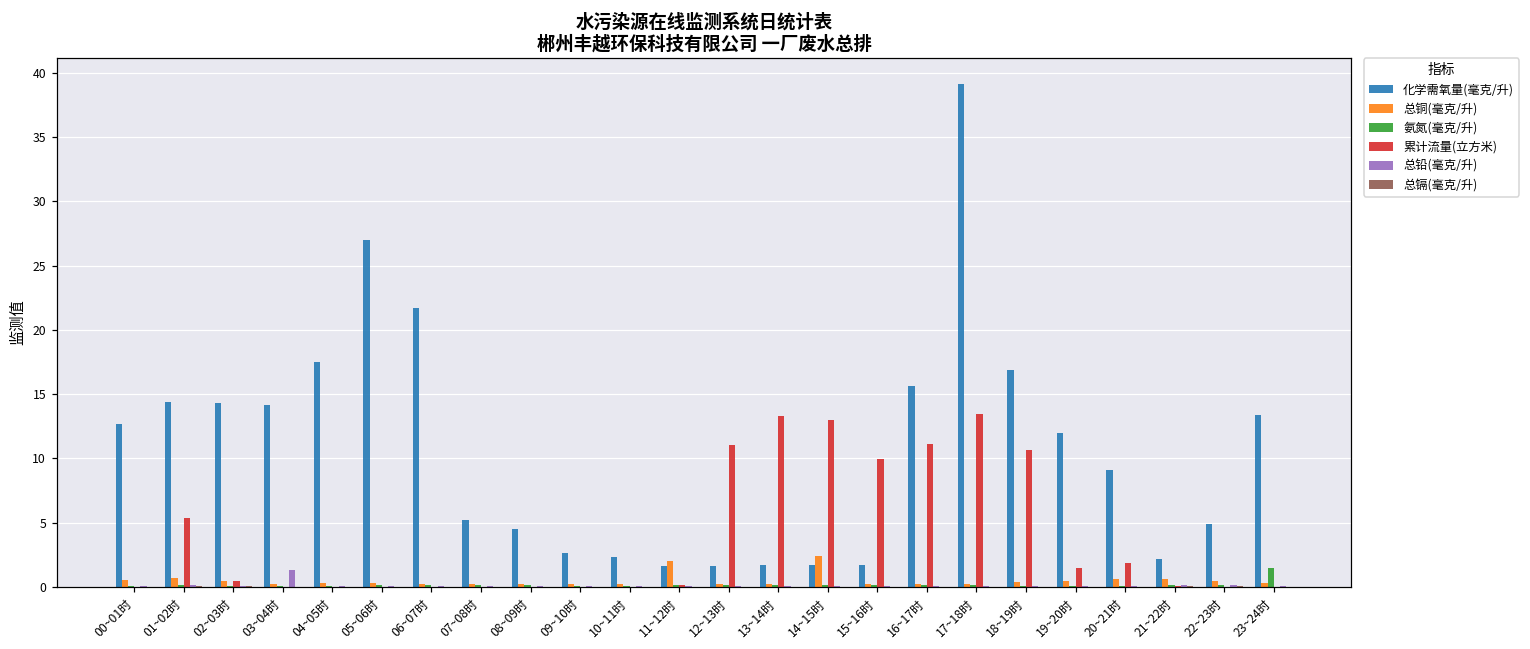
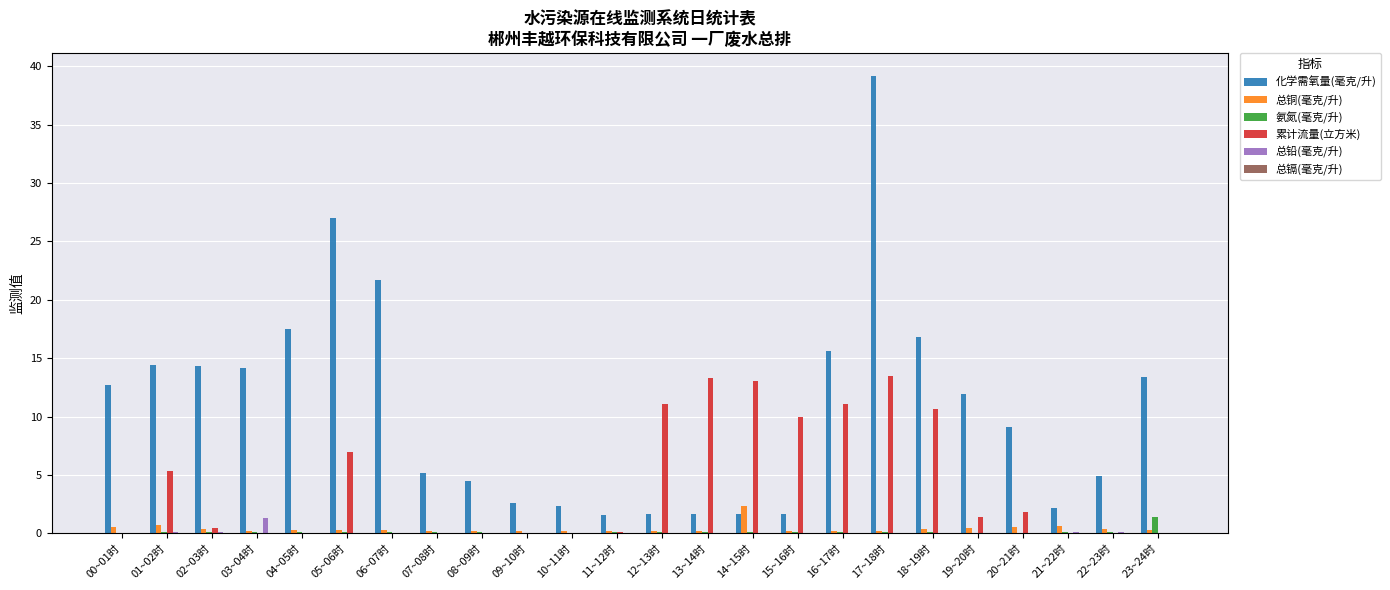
  {
    "化学需氧量(毫克/升)": {
      "00~01时": 12.7,
      "01~02时": 14.4,
      "02~03时": 14.3,
      "03~04时": 14.2,
      "04~05时": 17.5,
      "05~06时": 27.0,
      "06~07时": 21.7,
      "07~08时": 5.2,
      "08~09时": 4.5,
      "09~10时": 2.6,
      "10~11时": 2.3,
      "11~12时": 1.6,
      "12~13时": 1.6,
      "13~14时": 1.7,
      "14~15时": 1.7,
      "15~16时": 1.7,
      "16~17时": 15.6,
      "17~18时": 39.2,
      "18~19时": 16.9,
      "19~20时": 12.0,
      "20~21时": 9.1,
      "21~22时": 2.1,
      "22~23时": 4.9,
      "23~24时": 13.4
    },
    "总铜(毫克/升)": {
      "00~01时": 0.5,
      "01~02时": 0.7,
      "02~03时": 0.4,
      "03~04时": 0.2,
      "04~05时": 0.3,
      "05~06时": 0.3,
      "06~07时": 0.3,
      "07~08时": 0.2,
      "08~09时": 0.2,
      "09~10时": 0.2,
-     "11~12时": 2.0,
+     "11~12时": 0.2,
      "13~14时": 0.2,
      "14~15时": 2.4,
      "15~16时": 0.2,
      "16~17时": 0.2,
      "18~19时": 0.4,
      "19~20时": 0.5,
      "20~21时": 0.6,
      "21~22时": 0.6,
      "22~23时": 0.4,
      "23~24时": 0.3
    },
    "氨氮(毫克/升)": {
      "23~24时": 1.4
    },
    "累计流量(立方米)": {
      "00~01时": 0,
      "01~02时": 5.3,
      "02~03时": 0.5,
      "03~04时": 0,
      "04~05时": 0,
-     "05~06时": 0,
+     "05~06时": 7,
      "06~07时": 0,
      "07~08时": 0,
      "08~09时": 0,
      "09~10时": 0,
      "10~11时": 0,
      "12~13时": 11,
      "13~14时": 13.3,
      "14~15时": 13,
      "15~16时": 10,
      "16~17时": 11,
      "17~18时": 13.5,
      "18~19时": 10.6,
      "19~20时": 1.4,
      "20~21时": 2,
      "22~23时": 0,
      "23~24时": 0
    },
    "总铅(毫克/升)": {
      "03~04时": 1.3
    }
  }
